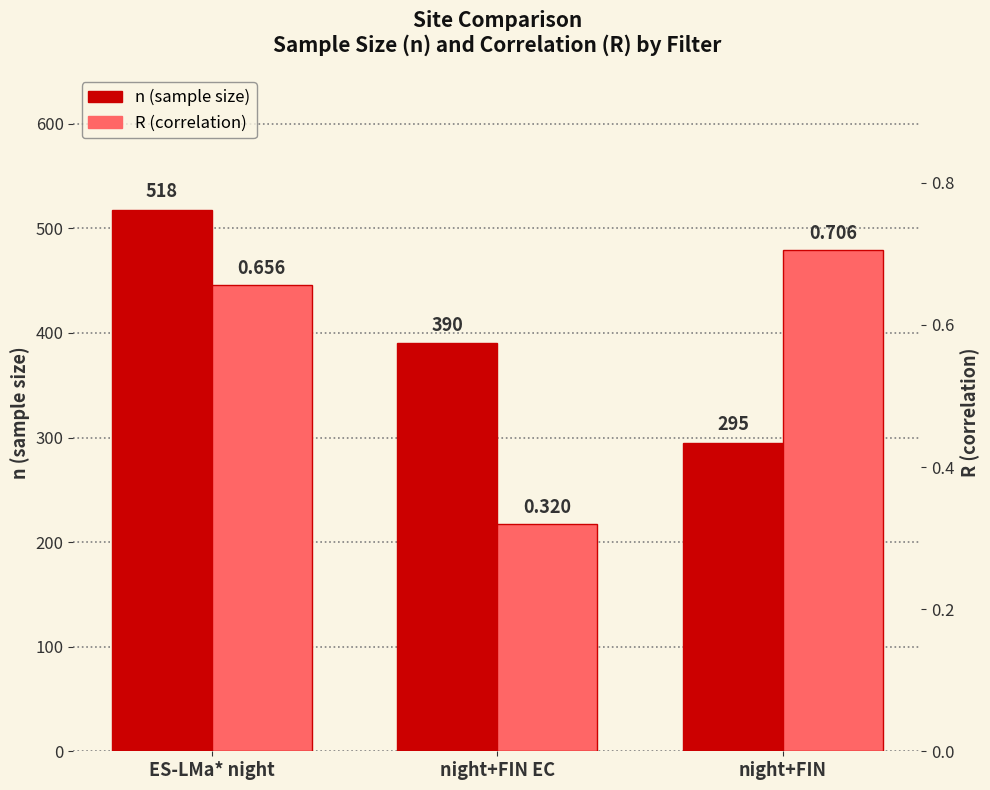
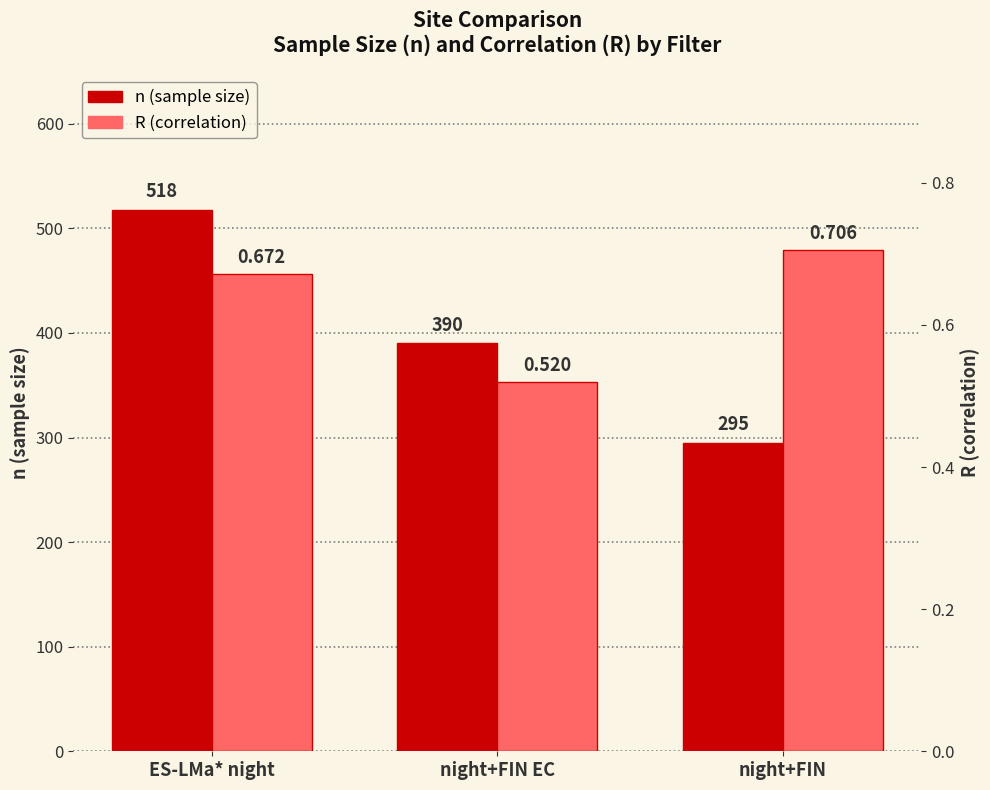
  {
    "n (sample size)": {
      "ES-LMa* night": 518,
      "night+FIN EC": 390,
      "night+FIN": 295
    },
    "R (correlation)": {
-     "ES-LMa* night": 0.656,
-     "night+FIN EC": 0.320,
+     "ES-LMa* night": 0.672,
+     "night+FIN EC": 0.520,
      "night+FIN": 0.706
    }
  }
